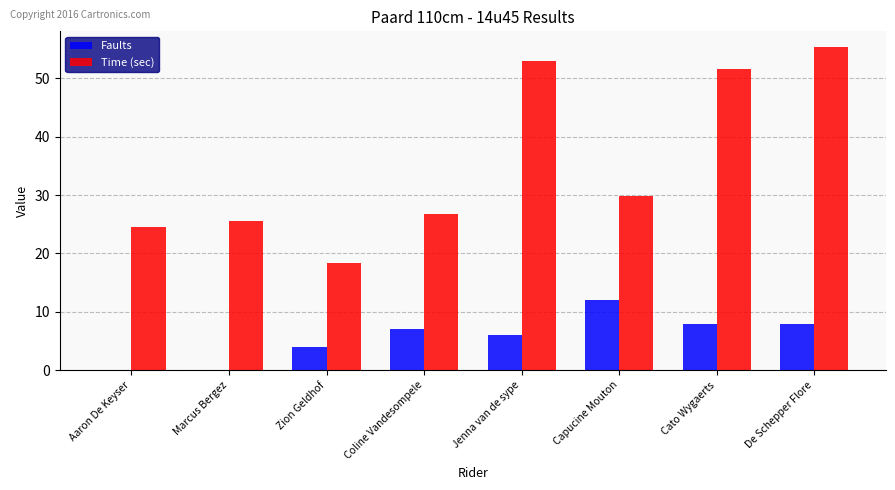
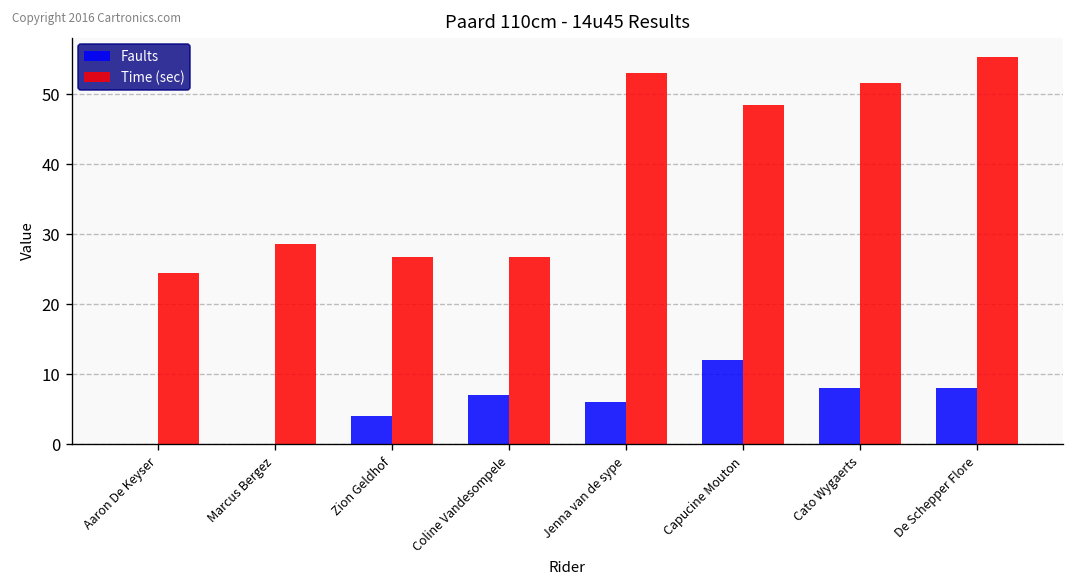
  {
    "Faults": {
      "Aaron De Keyser": 0,
      "Marcus Bergez": 0,
      "Zion Geldhof": 4,
      "Coline Vandesompele": 7,
      "Jenna van de sype": 6,
      "Capucine Mouton": 12,
      "Cato Wygaerts": 8,
      "De Schepper Flore": 8
    },
    "Time (sec)": {
      "Aaron De Keyser": 25,
-     "Marcus Bergez": 26,
-     "Zion Geldhof": 18,
+     "Marcus Bergez": 29,
+     "Zion Geldhof": 27,
      "Coline Vandesompele": 27,
      "Jenna van de sype": 53,
-     "Capucine Mouton": 30,
+     "Capucine Mouton": 49,
      "Cato Wygaerts": 52,
      "De Schepper Flore": 55
    }
  }
